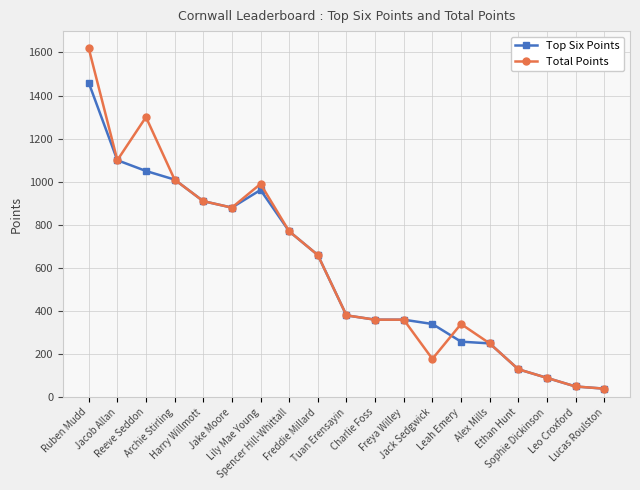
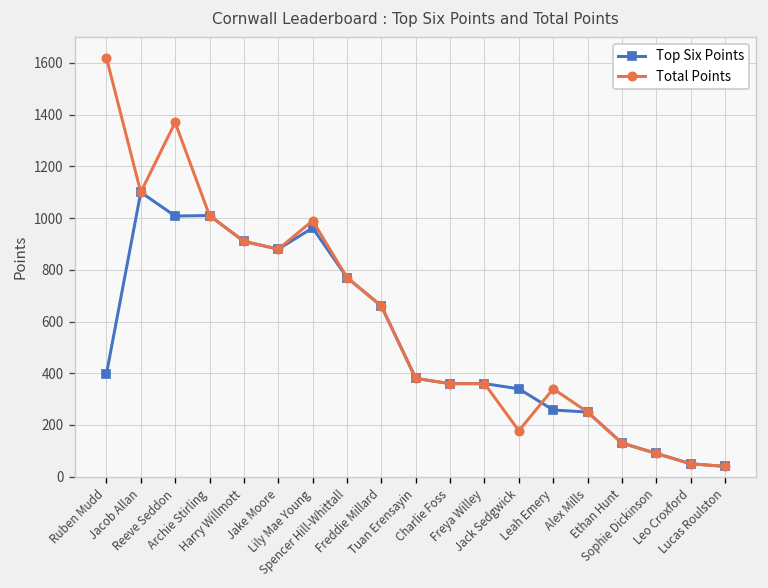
  {
    "Top Six Points": {
-     "Ruben Mudd": 1460,
-     "Reeve Seddon": 1050,
+     "Ruben Mudd": 400,
+     "Reeve Seddon": 1010,
      "Lily Mae Young": 960,
      "Jack Sedgwick": 340,
      "Leah Emery": 260
    },
    "Total Points": {
      "Ruben Mudd": 1620,
-     "Reeve Seddon": 1300,
+     "Reeve Seddon": 1370,
      "Lily Mae Young": 990,
      "Jack Sedgwick": 180,
      "Leah Emery": 340
    }
  }
